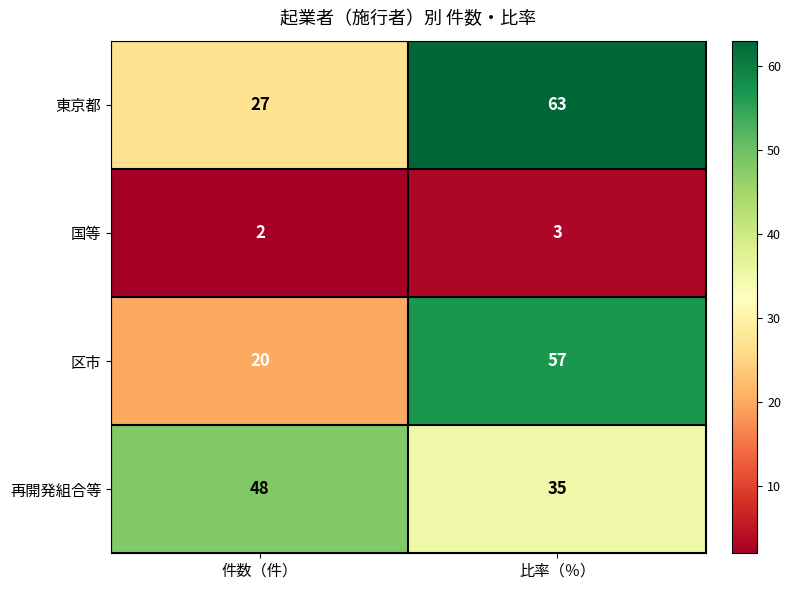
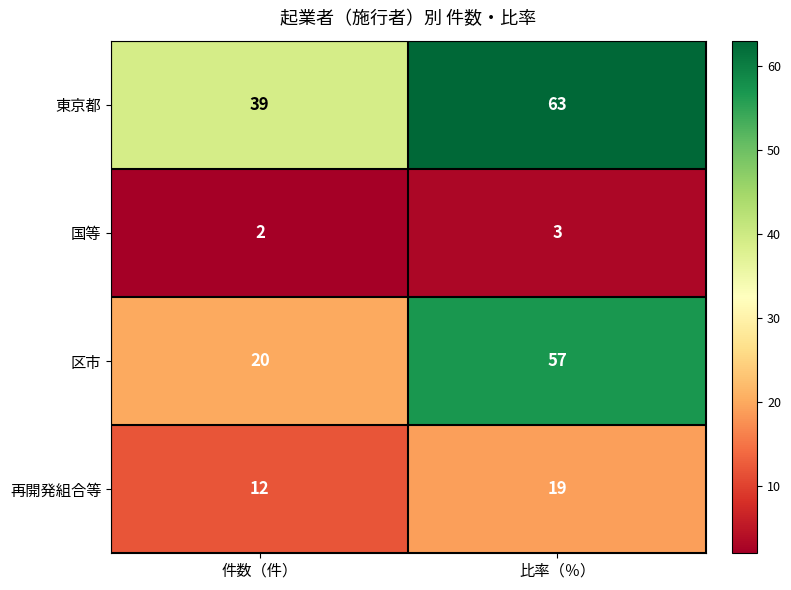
  {
    "東京都": {
-     "件数（件）": 27,
+     "件数（件）": 39,
      "比率（％）": 63
    },
    "国等": {
      "件数（件）": 2,
      "比率（％）": 3
    },
    "区市": {
      "件数（件）": 20,
      "比率（％）": 57
    },
    "再開発組合等": {
-     "件数（件）": 48,
-     "比率（％）": 35
+     "件数（件）": 12,
+     "比率（％）": 19
    }
  }
